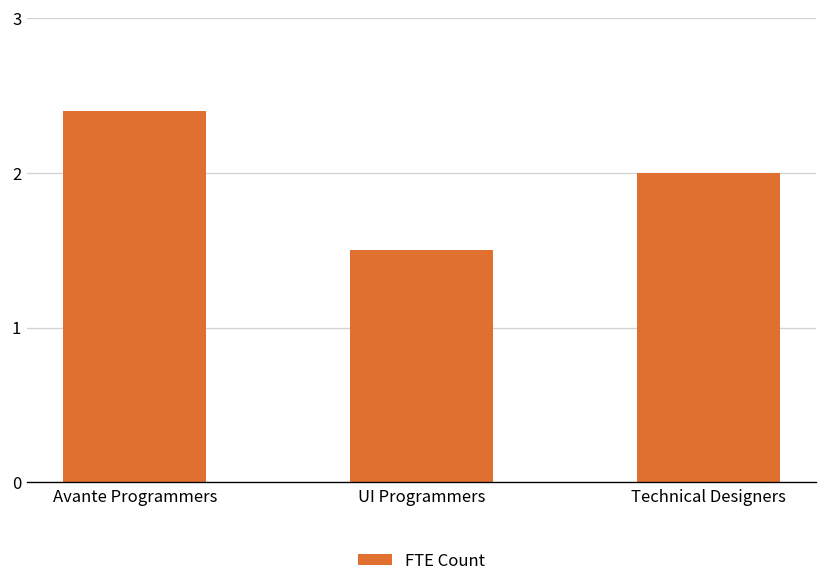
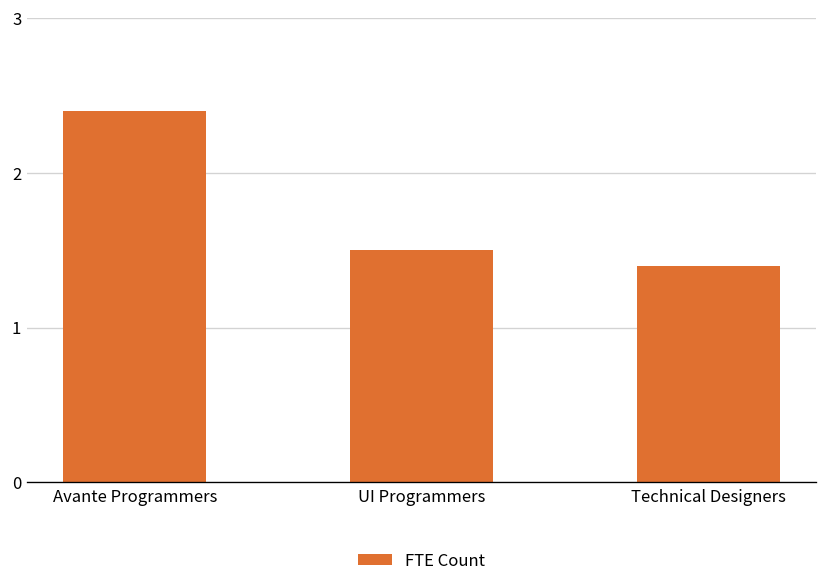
  {
    "Avante Programmers": 2.4,
    "UI Programmers": 1.5,
-   "Technical Designers": 2.0
+   "Technical Designers": 1.4
  }
